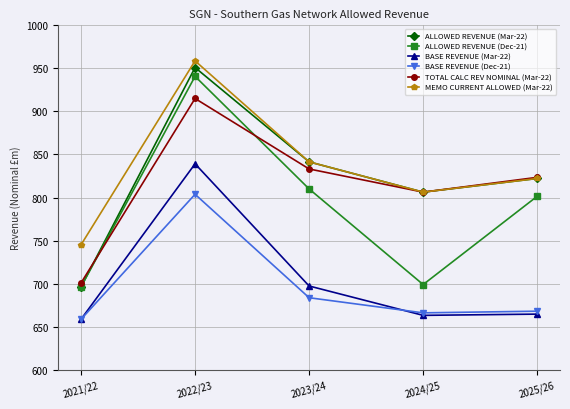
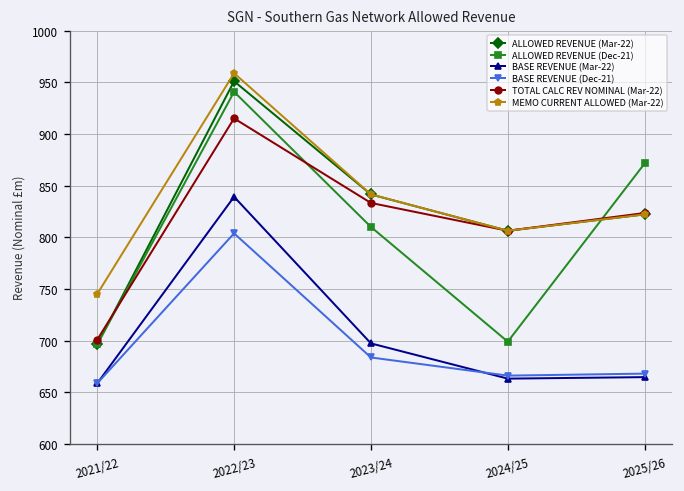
  {
    "ALLOWED REVENUE (Mar-22)": {
      "2022/23": 950
    },
    "ALLOWED REVENUE (Dec-21)": {
      "2022/23": 940,
      "2023/24": 810,
      "2024/25": 700,
-     "2025/26": 800
+     "2025/26": 870
    },
    "BASE REVENUE (Mar-22)": {
      "2022/23": 840,
      "2023/24": 700,
      "2025/26": 660
    },
    "BASE REVENUE (Dec-21)": {
      "2022/23": 800,
      "2023/24": 680,
      "2025/26": 670
    },
    "TOTAL CALC REV NOMINAL (Mar-22)": {
      "2021/22": 700,
      "2022/23": 920,
      "2023/24": 830
    },
    "MEMO CURRENT ALLOWED (Mar-22)": {
      "2021/22": 750,
      "2022/23": 960
    }
  }
